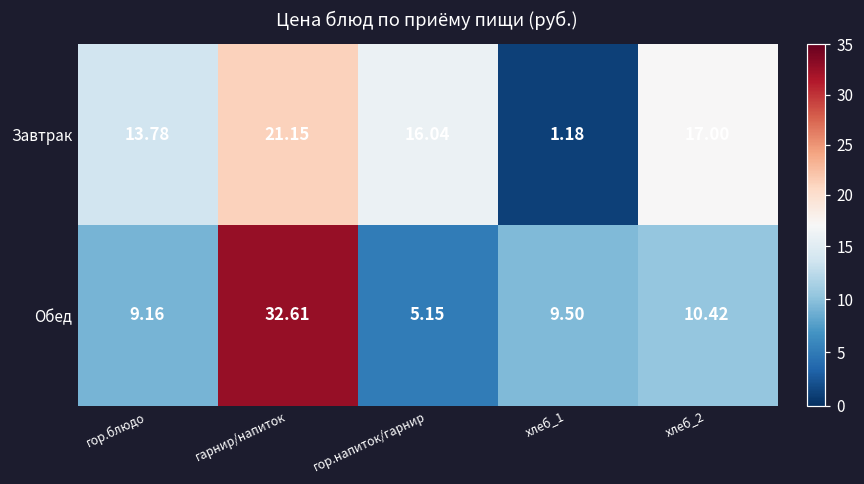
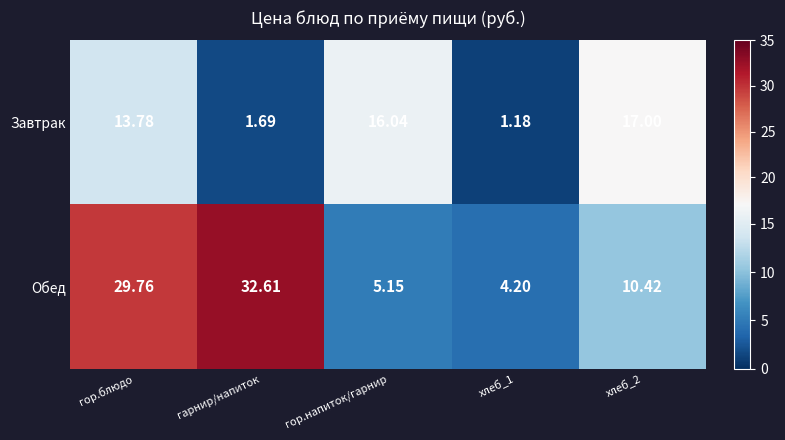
  {
    "Завтрак": {
-     "гарнир/напиток": 21.15,
+     "гарнир/напиток": 1.69,
      "хлеб_1": 1.18
    },
    "Обед": {
-     "гор.блюдо": 9.16,
+     "гор.блюдо": 29.76,
      "гарнир/напиток": 32.61,
      "гор.напиток/гарнир": 5.15,
-     "хлеб_1": 9.50,
+     "хлеб_1": 4.20,
      "хлеб_2": 10.42
    }
  }
